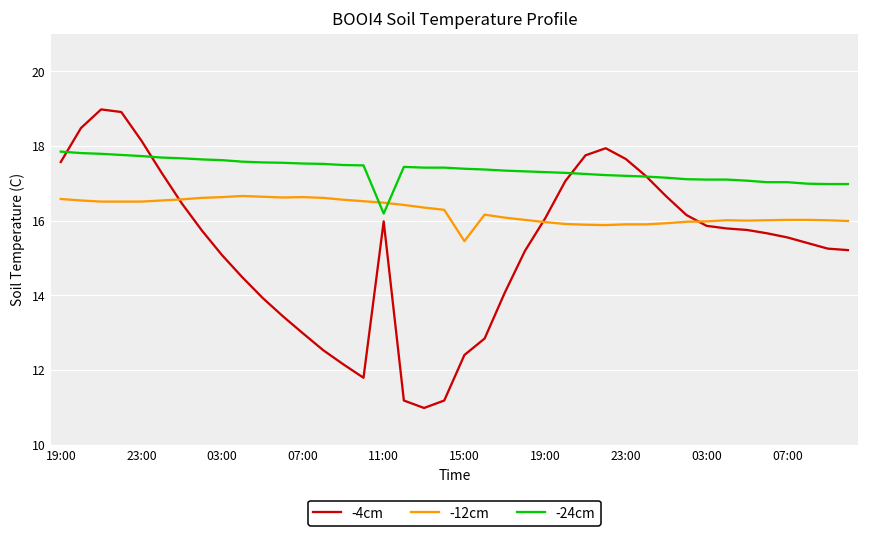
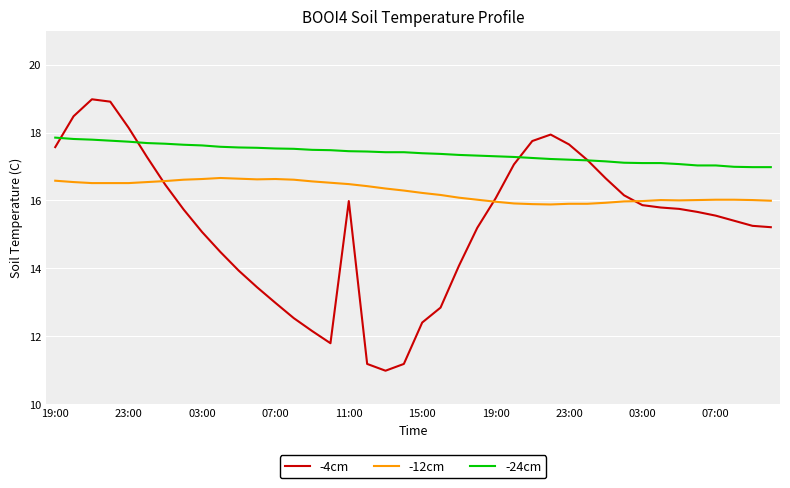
  {
    "-4cm": {
      "11:00": 16.0,
      "15:00": 12.4
    },
    "-12cm": {
      "11:00": 16.5,
-     "15:00": 15.5
+     "15:00": 16.2
    },
    "-24cm": {
-     "11:00": 16.2,
+     "11:00": 17.5,
      "15:00": 17.4
    }
  }
